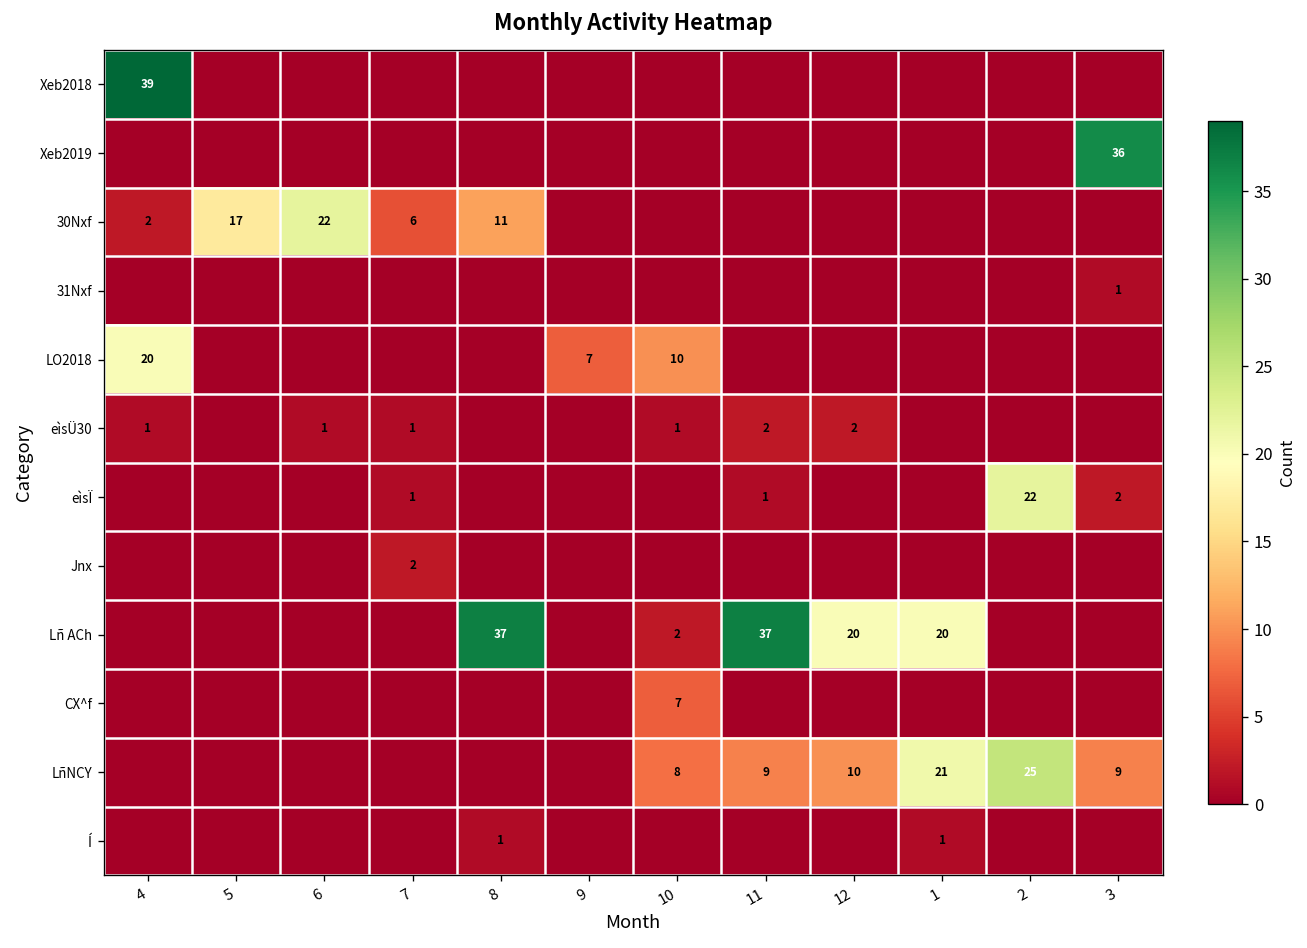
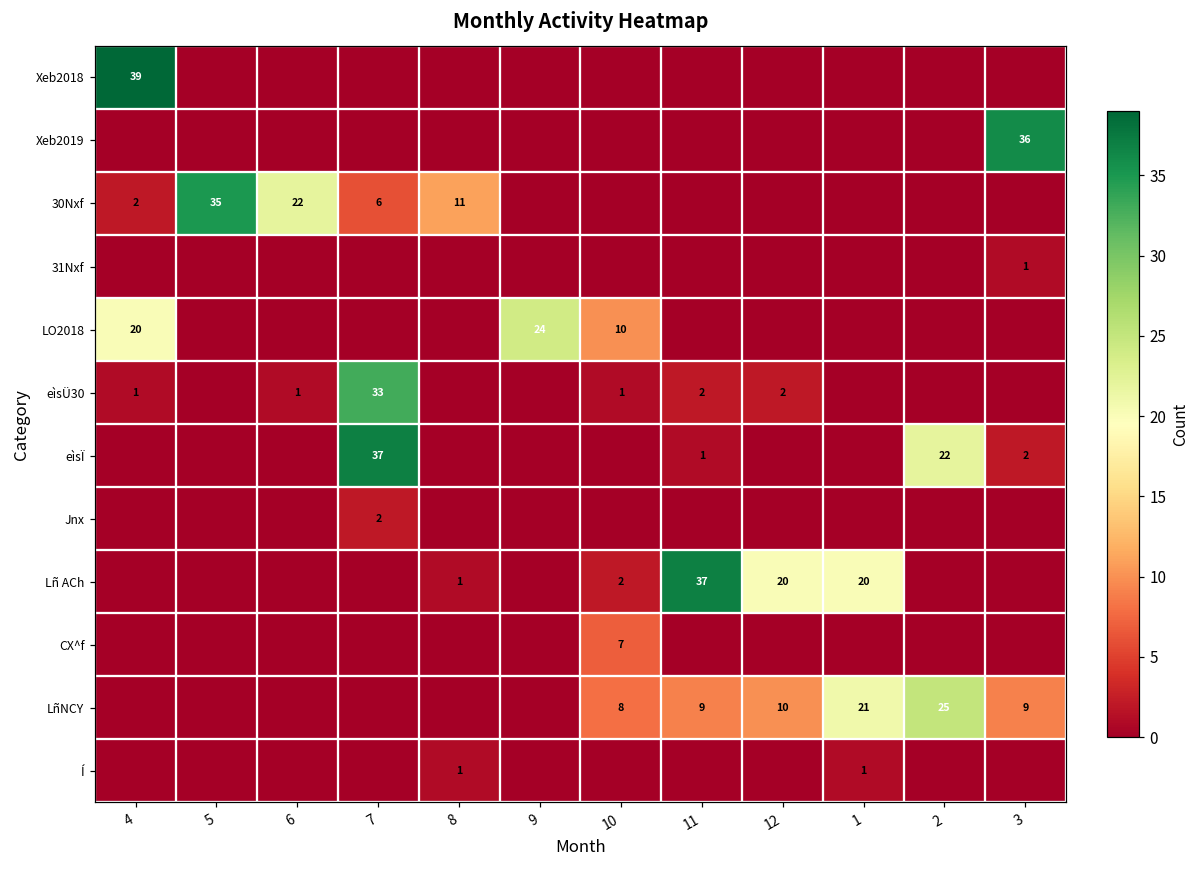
  {
    "Xeb2018": {
      "4": 39
    },
    "Xeb2019": {
      "3": 36
    },
    "30Nxf": {
      "4": 2,
-     "5": 17,
+     "5": 35,
      "6": 22,
      "7": 6,
      "8": 11
    },
    "31Nxf": {
      "3": 1
    },
    "LO2018": {
      "4": 20,
-     "9": 7,
+     "9": 24,
      "10": 10
    },
    "eìsÜ30": {
      "4": 1,
      "6": 1,
-     "7": 1,
+     "7": 33,
      "10": 1,
      "11": 2,
      "12": 2
    },
    "eìsÏ": {
-     "7": 1,
+     "7": 37,
      "11": 1,
      "2": 22,
      "3": 2
    },
    "Jnx": {
      "7": 2
    },
    "Lñ ACh": {
-     "8": 37,
+     "8": 1,
      "10": 2,
      "11": 37,
      "12": 20,
      "1": 20
    },
    "CX^f": {
      "10": 7
    },
    "LñNCY": {
      "10": 8,
      "11": 9,
      "12": 10,
      "1": 21,
      "2": 25,
      "3": 9
    },
    "Í": {
      "8": 1,
      "1": 1
    }
  }
